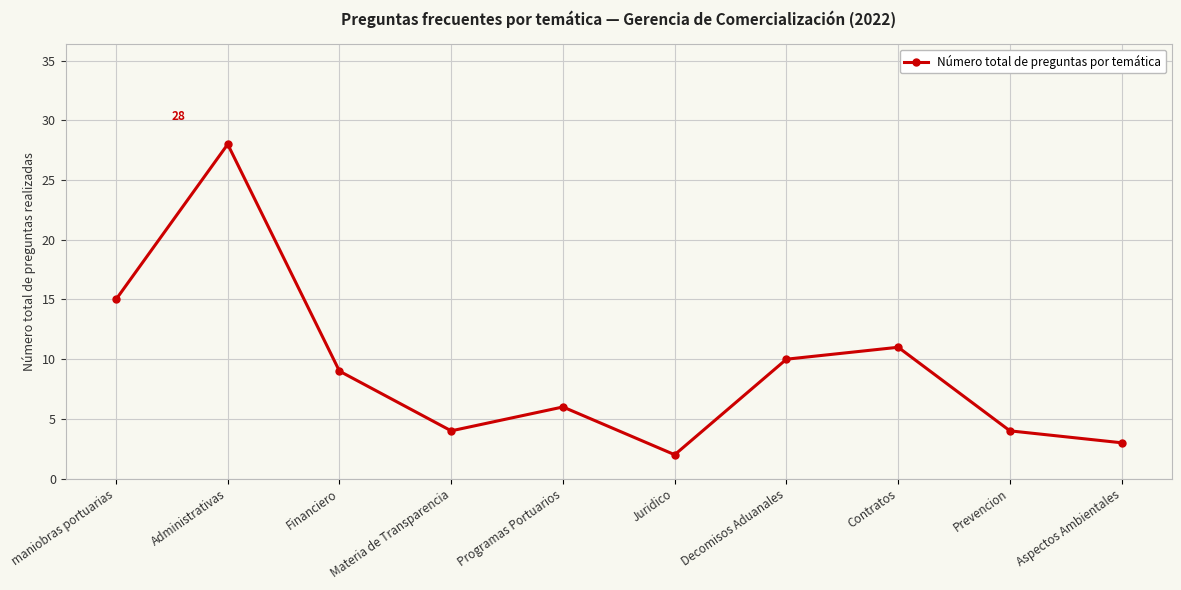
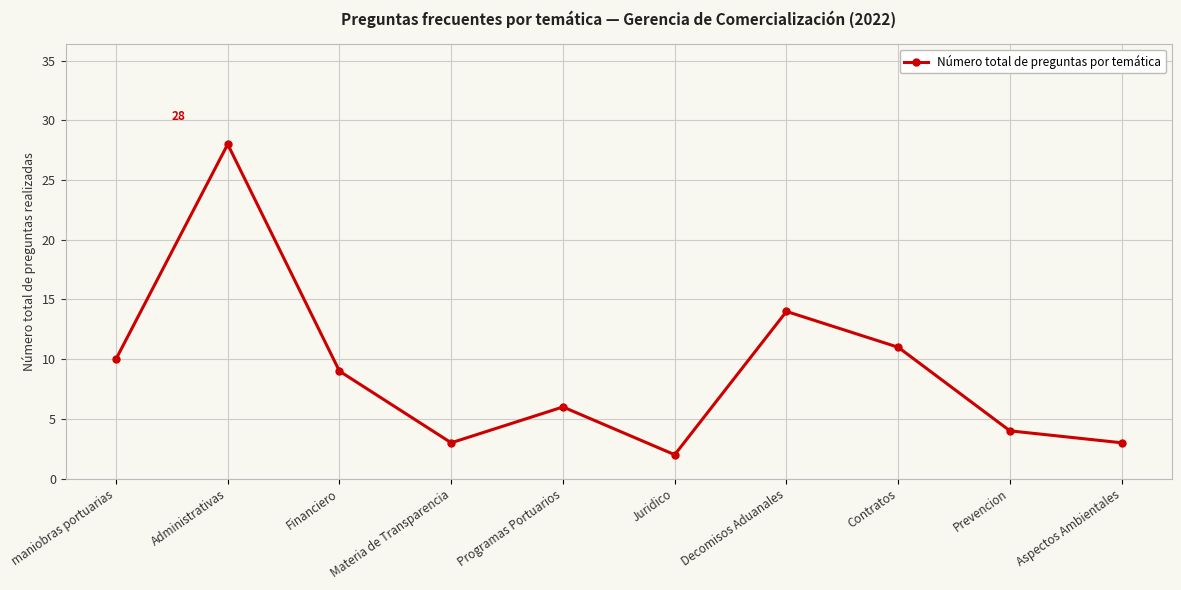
  {
-   "maniobras portuarias": 15,
+   "maniobras portuarias": 10,
    "Administrativas": 28,
    "Financiero": 9,
-   "Materia de Transparencia": 4,
+   "Materia de Transparencia": 3,
    "Programas Portuarios": 6,
    "Juridico": 2,
-   "Decomisos Aduanales": 10,
+   "Decomisos Aduanales": 14,
    "Contratos": 11,
    "Prevencion": 4,
    "Aspectos Ambientales": 3
  }
